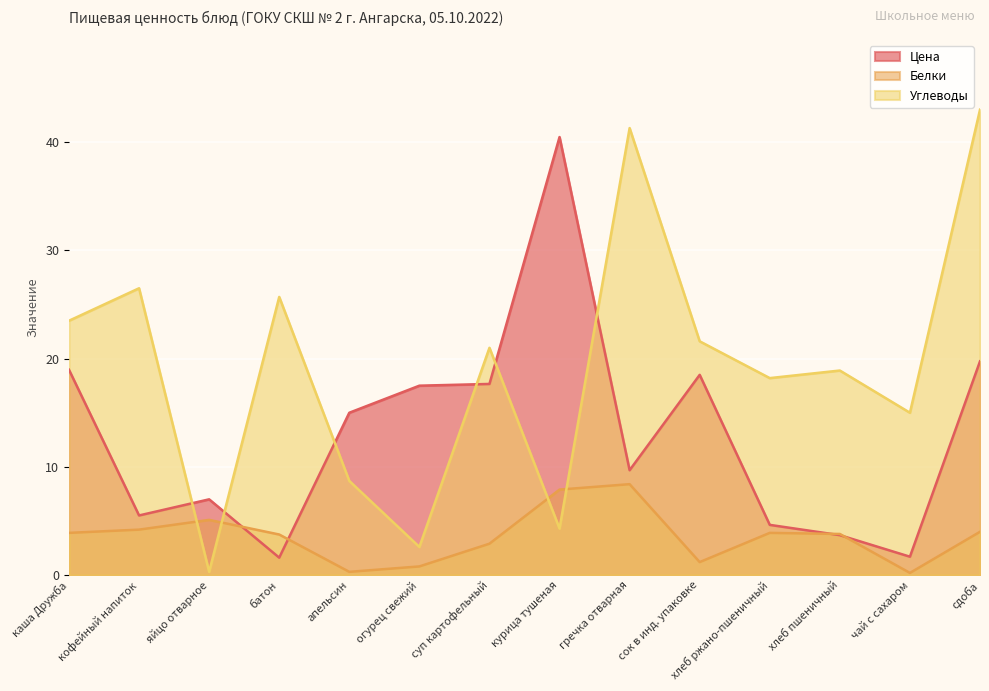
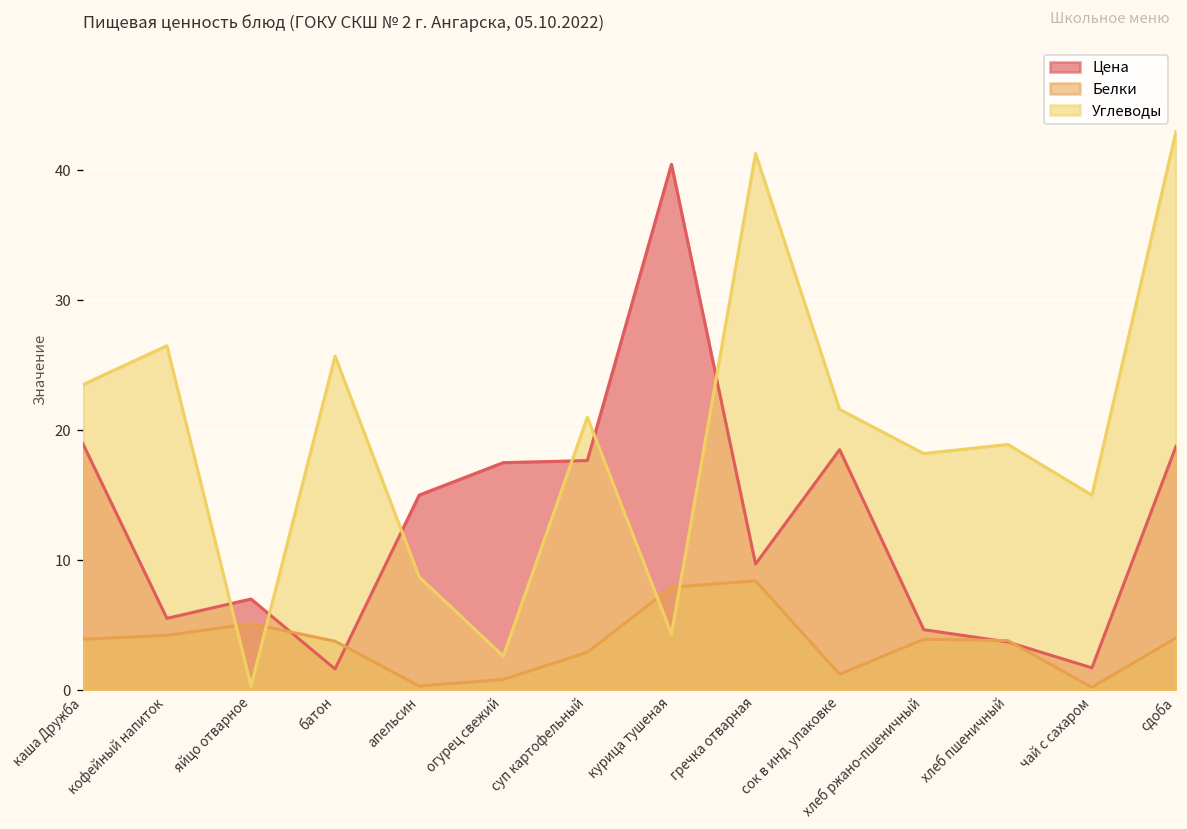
  {
    "Цена": {
      "каша Дружба": 19.0,
      "кофейный напиток": 5.5,
      "яйцо отварное": 7.0,
      "батон": 1.6,
      "апельсин": 15.0,
      "огурец свежий": 17.5,
      "суп картофельный": 17.7,
      "курица тушеная": 40.5,
      "гречка отварная": 9.7,
      "сок в инд. упаковке": 18.5,
      "хлеб ржано-пшеничный": 4.6,
      "чай с сахаром": 1.7,
-     "сдоба": 19.8
+     "сдоба": 18.8
    }
  }
